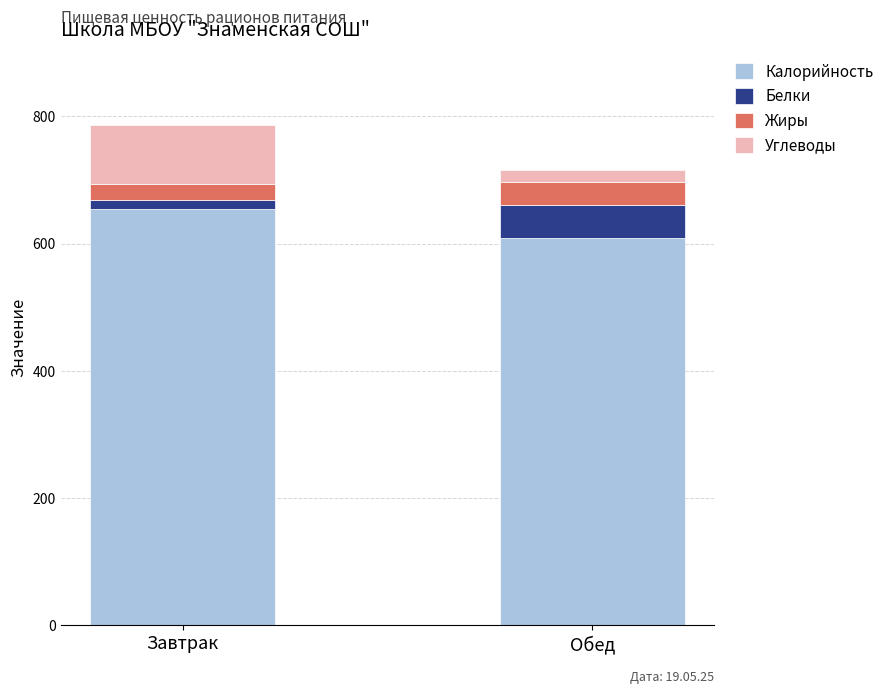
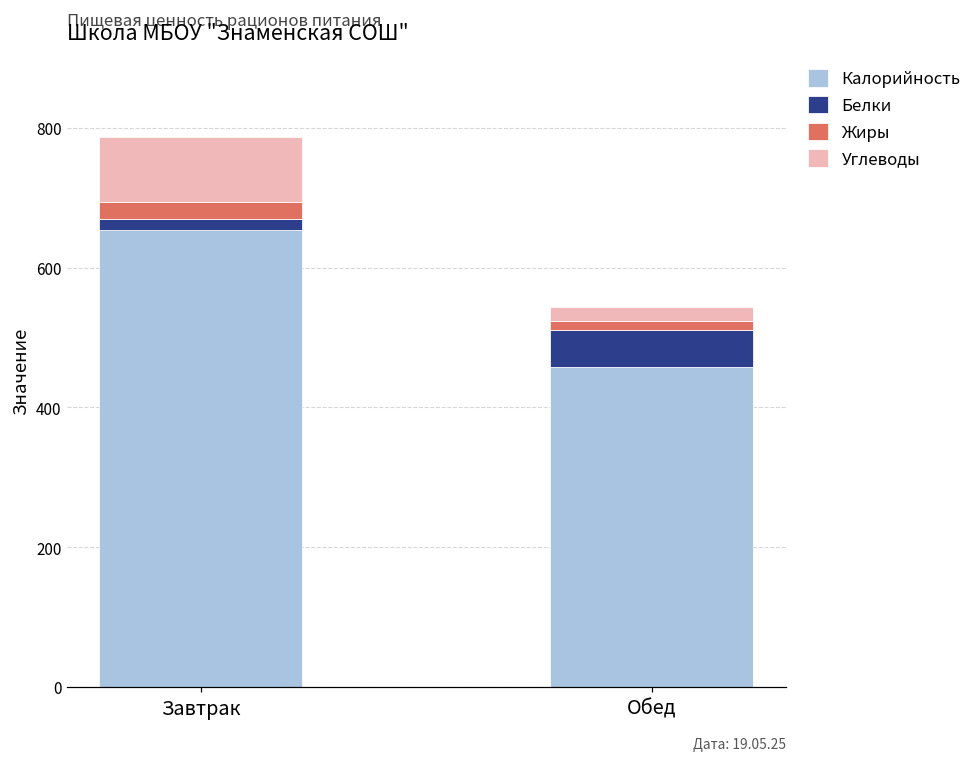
  {
    "Калорийность": {
      "Завтрак": 650,
-     "Обед": 610
+     "Обед": 460
    },
    "Белки": {
      "Завтрак": 20,
      "Обед": 50
    },
    "Жиры": {
      "Завтрак": 30,
-     "Обед": 40
+     "Обед": 10
    },
    "Углеводы": {
      "Завтрак": 90,
      "Обед": 20
    }
  }
